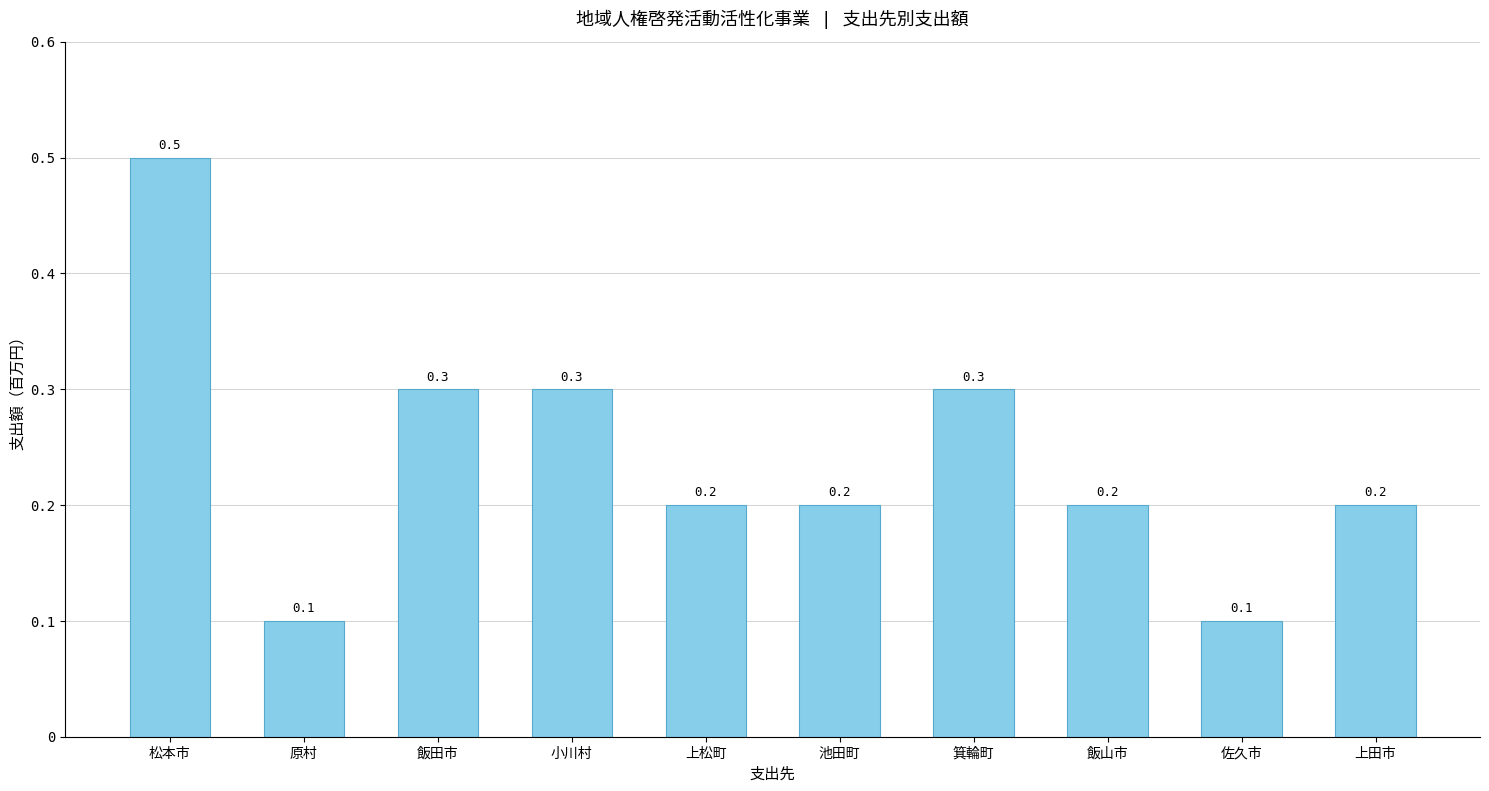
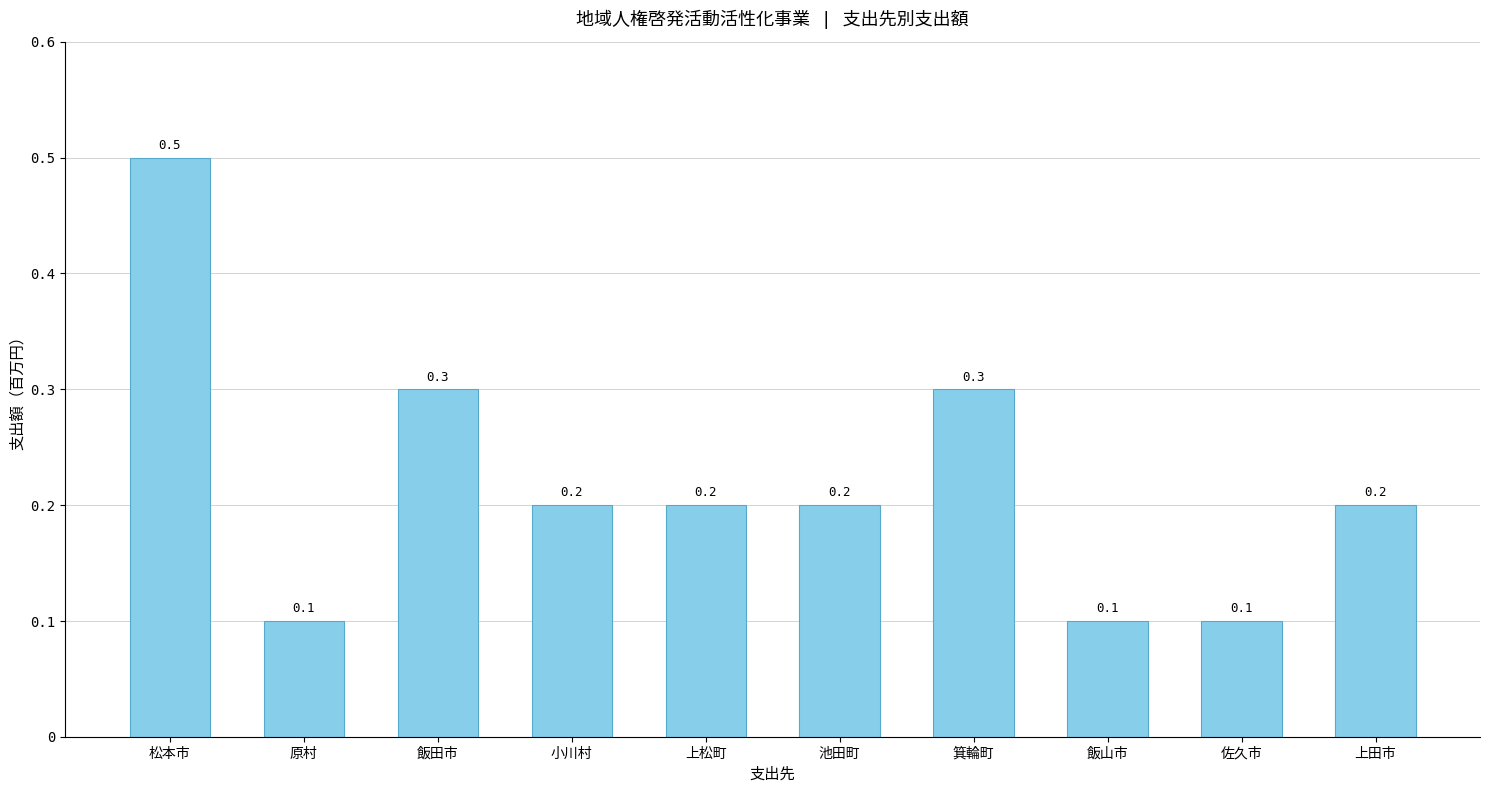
  {
    "松本市": 0.5,
    "原村": 0.1,
    "飯田市": 0.3,
-   "小川村": 0.3,
+   "小川村": 0.2,
    "上松町": 0.2,
    "池田町": 0.2,
    "箕輪町": 0.3,
-   "飯山市": 0.2,
+   "飯山市": 0.1,
    "佐久市": 0.1,
    "上田市": 0.2
  }
